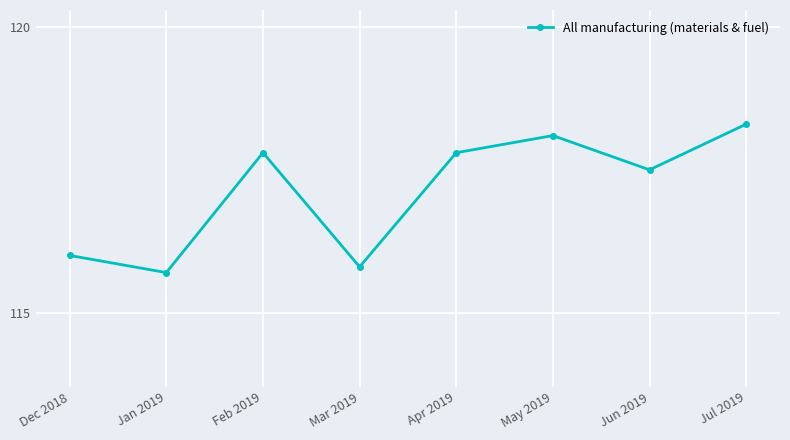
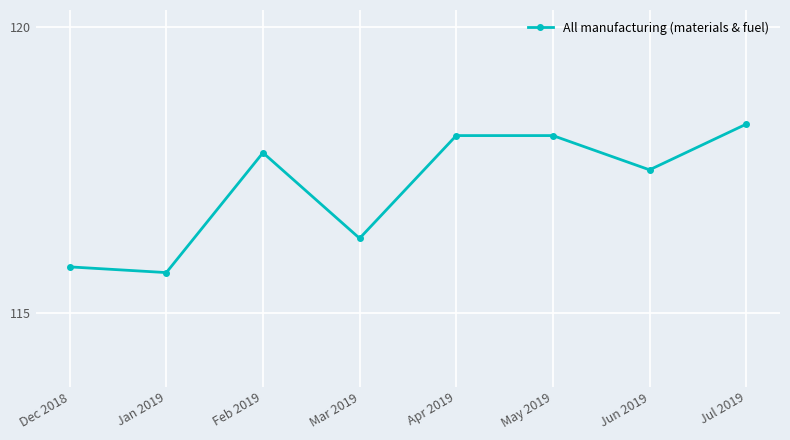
  {
-   "Dec 2018": 116.0,
+   "Dec 2018": 115.8,
    "Jan 2019": 115.7,
    "Feb 2019": 117.8,
-   "Mar 2019": 115.8,
-   "Apr 2019": 117.8,
+   "Mar 2019": 116.3,
+   "Apr 2019": 118.1,
    "May 2019": 118.1,
    "Jun 2019": 117.5,
    "Jul 2019": 118.3
  }
